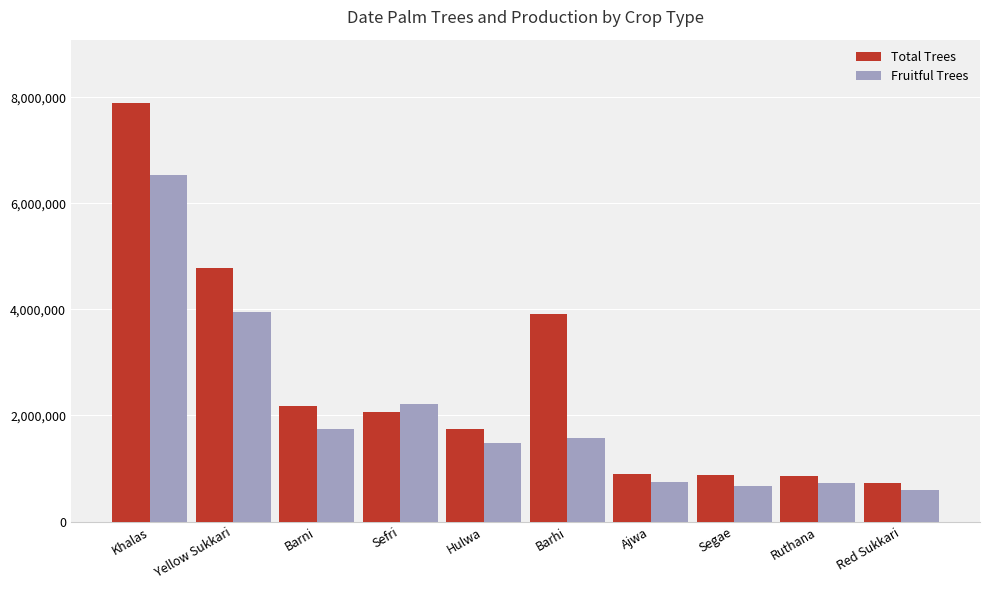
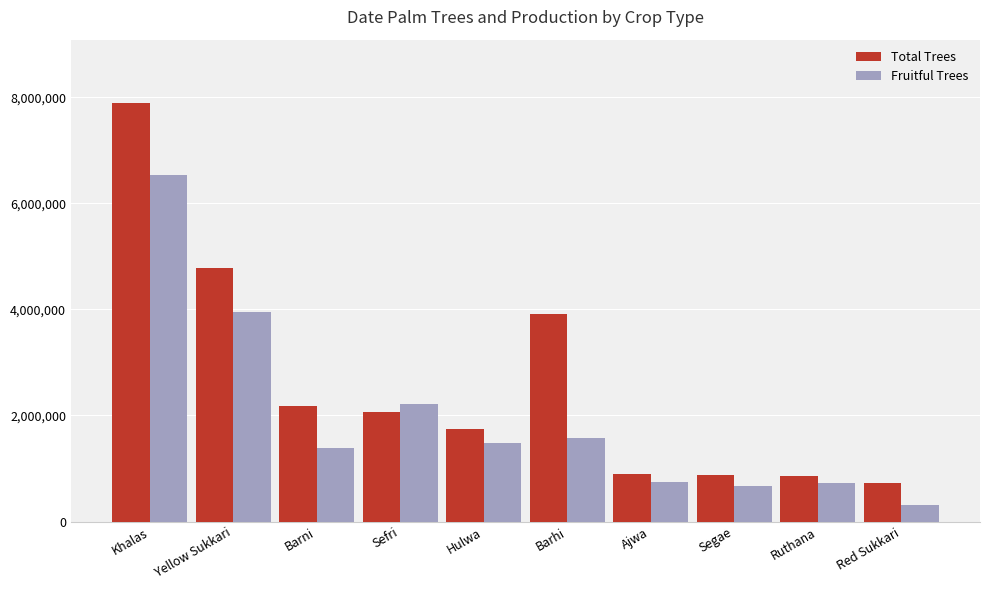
  {
    "Total Trees": {
      "Khalas": "7,900,000",
      "Yellow Sukkari": "4,800,000",
      "Barni": "2,200,000",
      "Sefri": "2,100,000",
      "Hulwa": "1,800,000",
      "Barhi": "3,900,000",
      "Ajwa": "900,000",
      "Segae": "900,000",
      "Ruthana": "900,000",
      "Red Sukkari": "700,000"
    },
    "Fruitful Trees": {
      "Khalas": "6,500,000",
      "Yellow Sukkari": "3,900,000",
-     "Barni": "1,700,000",
+     "Barni": "1,400,000",
      "Sefri": "2,200,000",
      "Hulwa": "1,500,000",
      "Barhi": "1,600,000",
      "Ajwa": "700,000",
      "Segae": "700,000",
      "Ruthana": "700,000",
-     "Red Sukkari": "600,000"
+     "Red Sukkari": "300,000"
    }
  }
